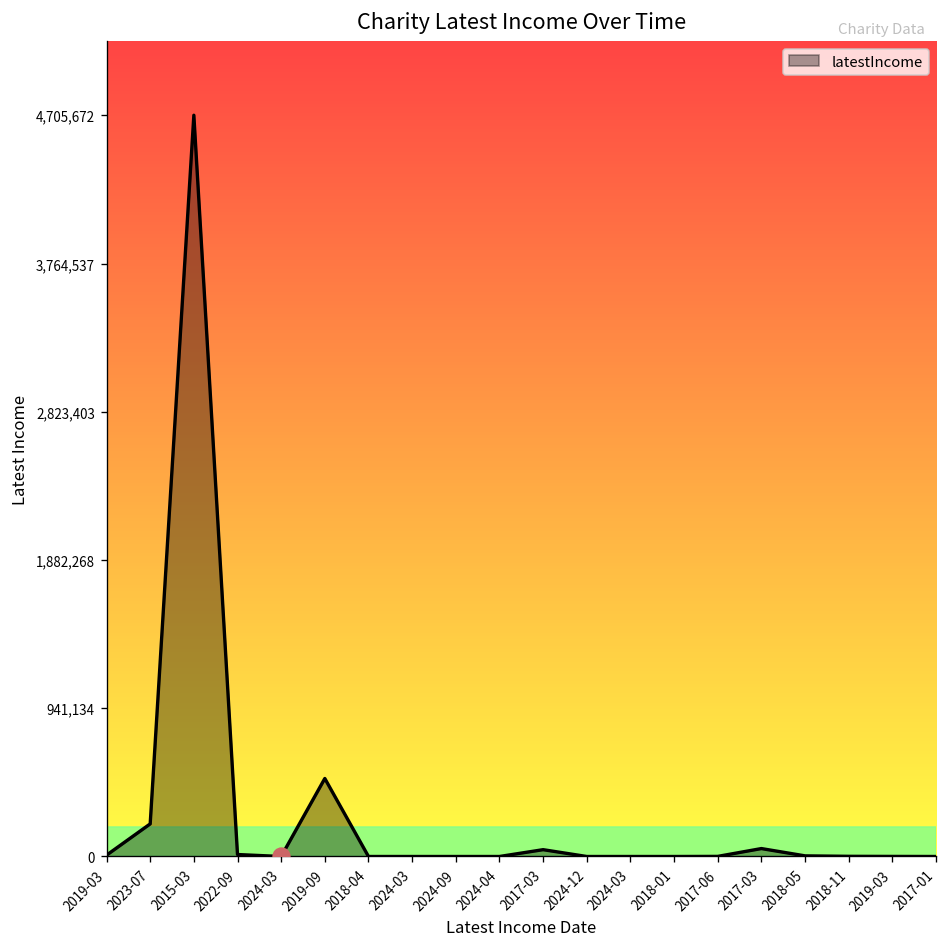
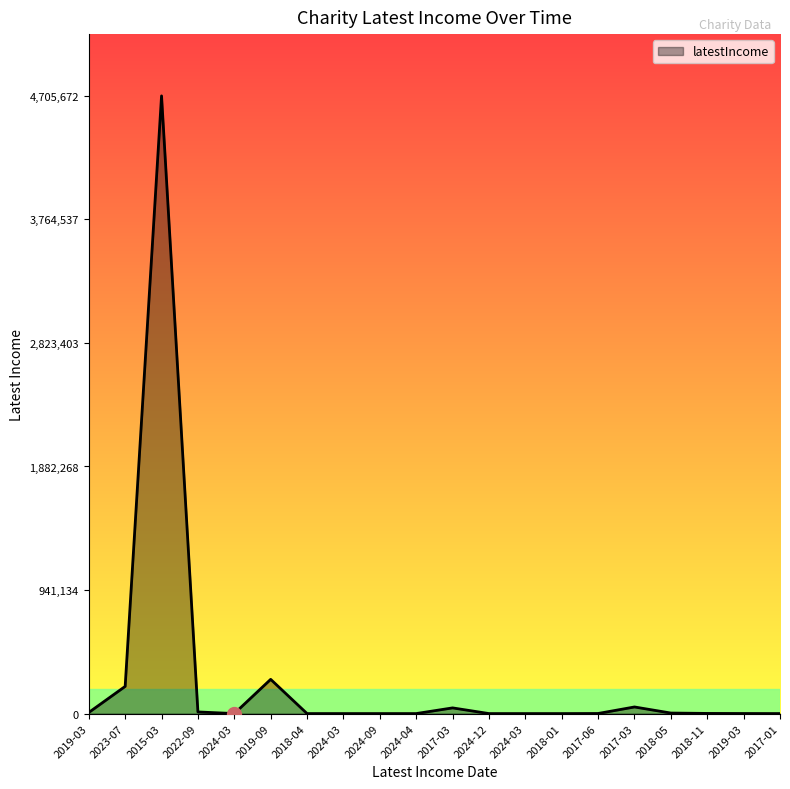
  {
    "latestIncome": {
      "2023-07": "210,000",
      "2015-03": "4,710,000",
-     "2019-09": "500,000"
+     "2019-09": "260,000"
    }
  }
